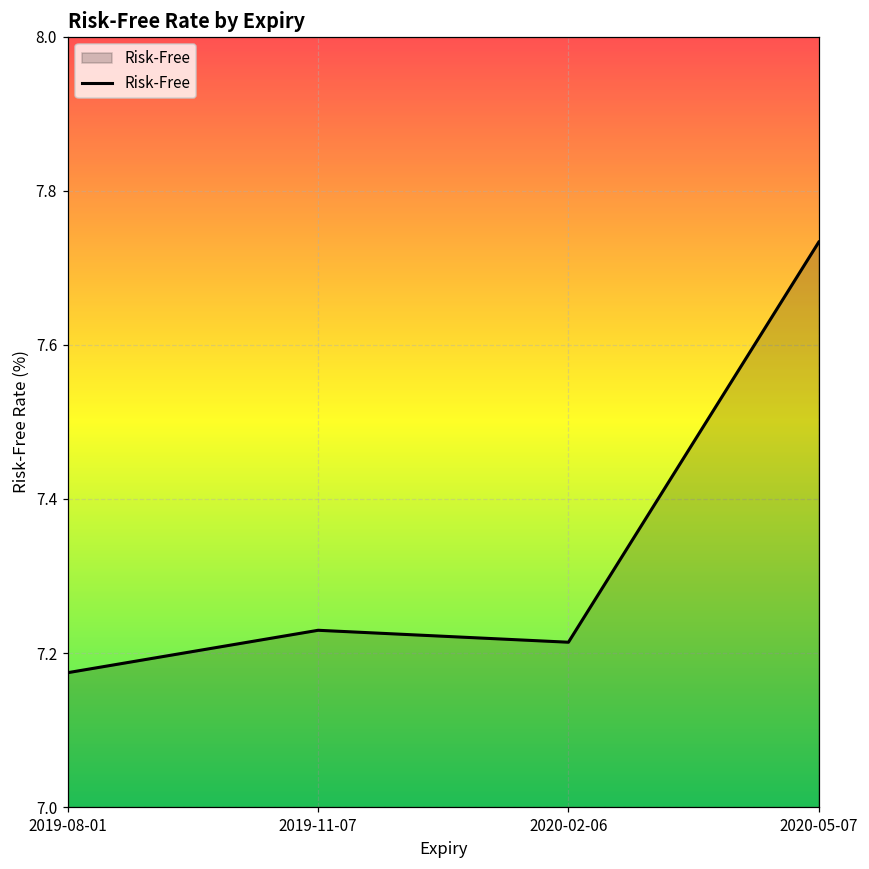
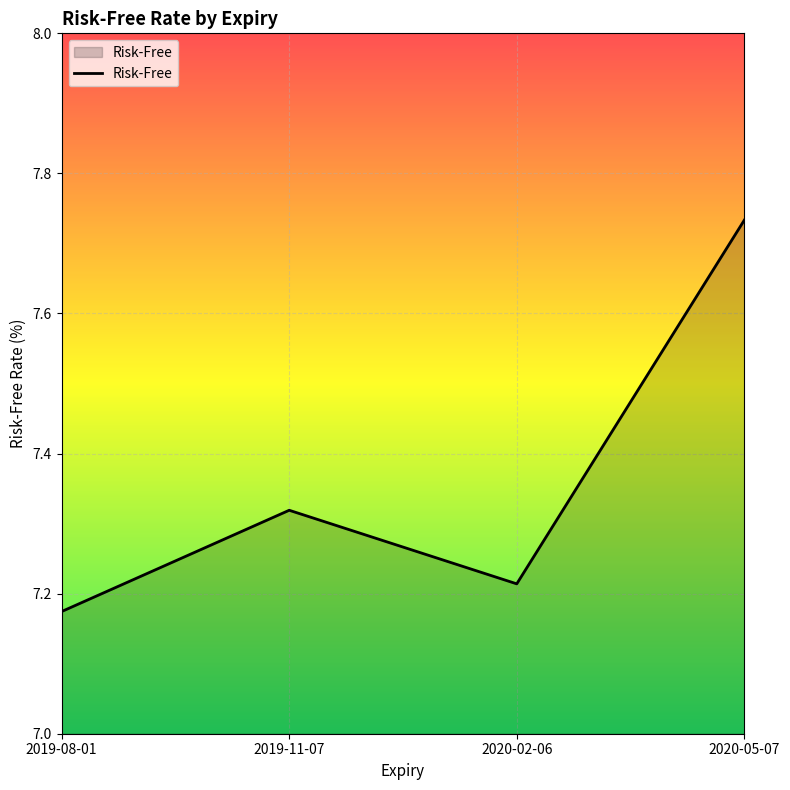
  {
    "2019-08-01": 7.17,
-   "2019-11-07": 7.23,
+   "2019-11-07": 7.32,
    "2020-02-06": 7.21,
    "2020-05-07": 7.73
  }
